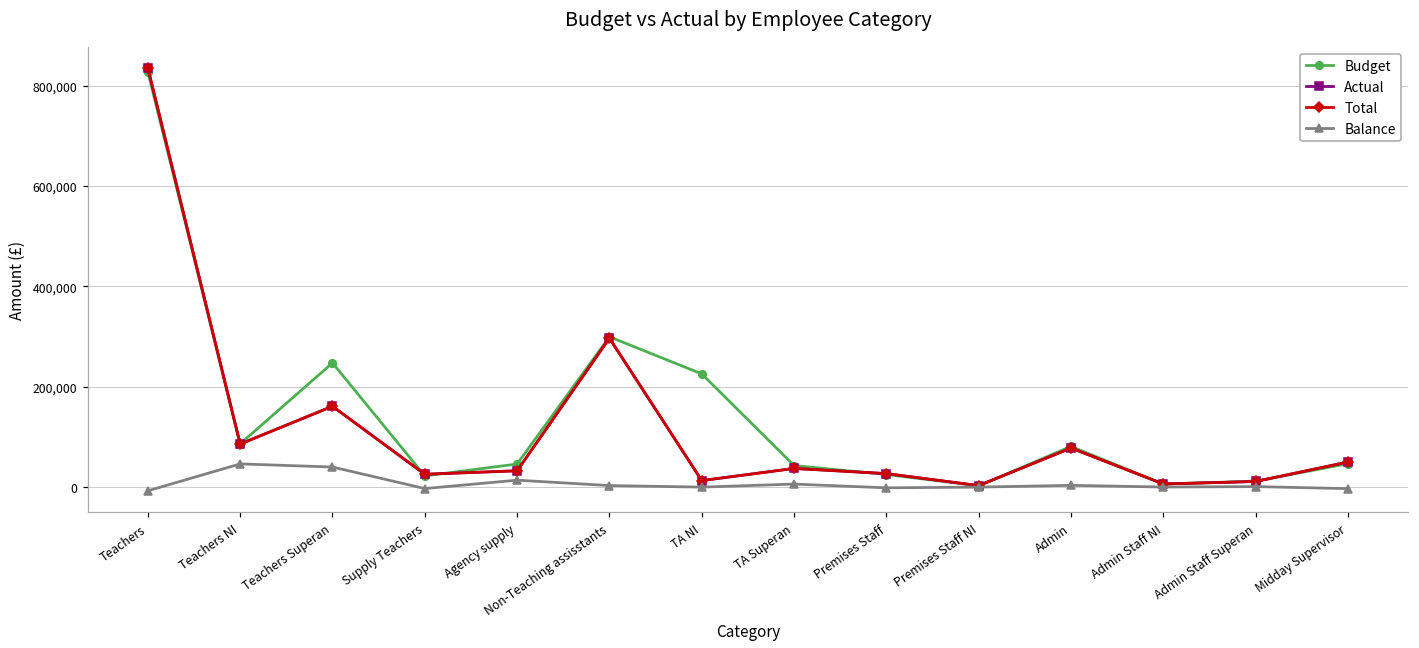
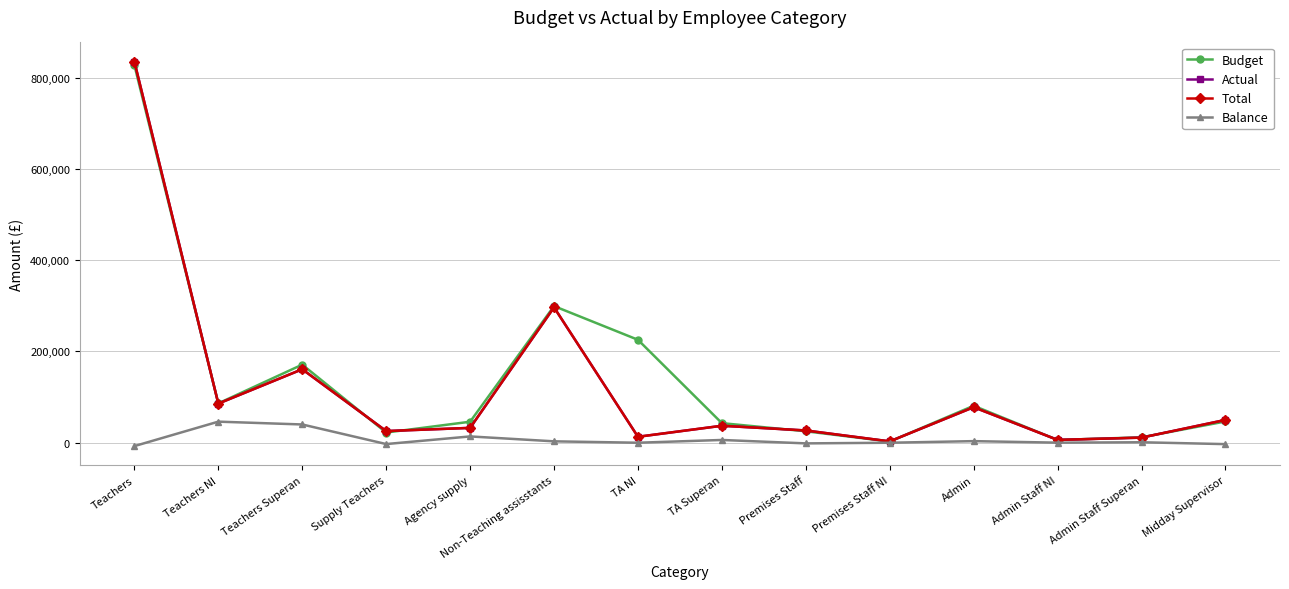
  {
    "Budget": {
      "Teachers": "830,000",
-     "Teachers Superan": "250,000",
+     "Teachers Superan": "170,000",
      "Agency supply": "50,000",
      "TA NI": "230,000",
      "TA Superan": "40,000"
    },
    "Total": {
      "Teachers": "840,000",
      "Teachers Superan": "160,000",
      "Agency supply": "30,000",
      "TA NI": "10,000",
      "TA Superan": "40,000"
    },
    "Balance": {
      "Teachers": "-10,000",
      "Teachers NI": "50,000",
      "Teachers Superan": "40,000",
      "Supply Teachers": "0",
      "Agency supply": "10,000",
      "Non-Teaching assisstants": "0",
      "TA NI": "0",
      "TA Superan": "10,000",
      "Premises Staff": "0",
      "Admin": "0",
      "Admin Staff NI": "0",
      "Admin Staff Superan": "0",
      "Midday Supervisor": "0"
    }
  }
